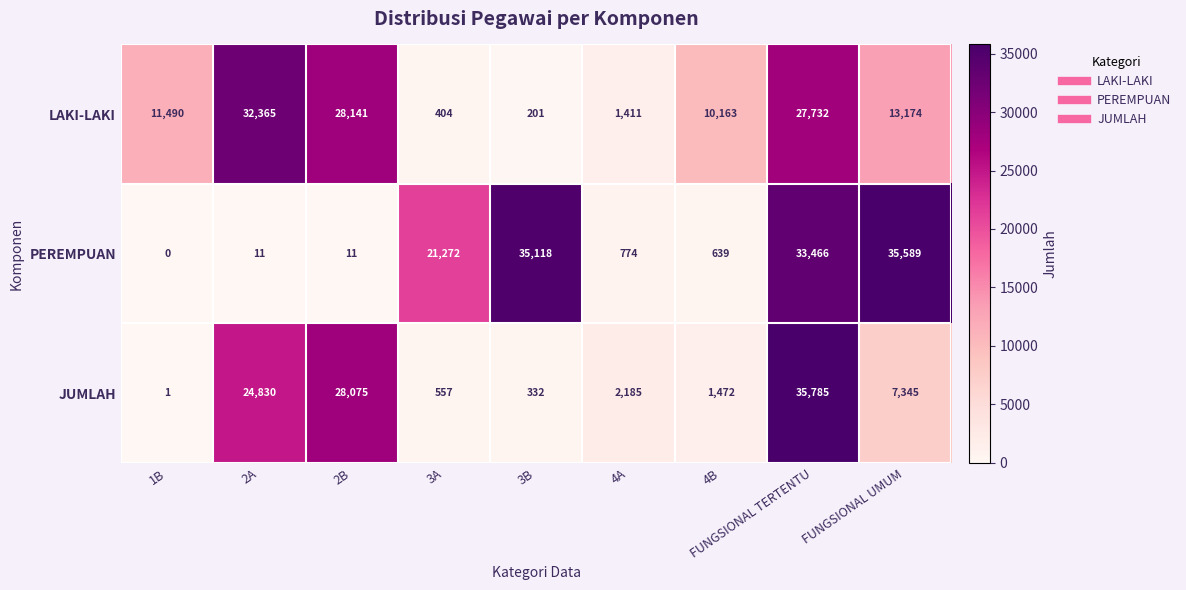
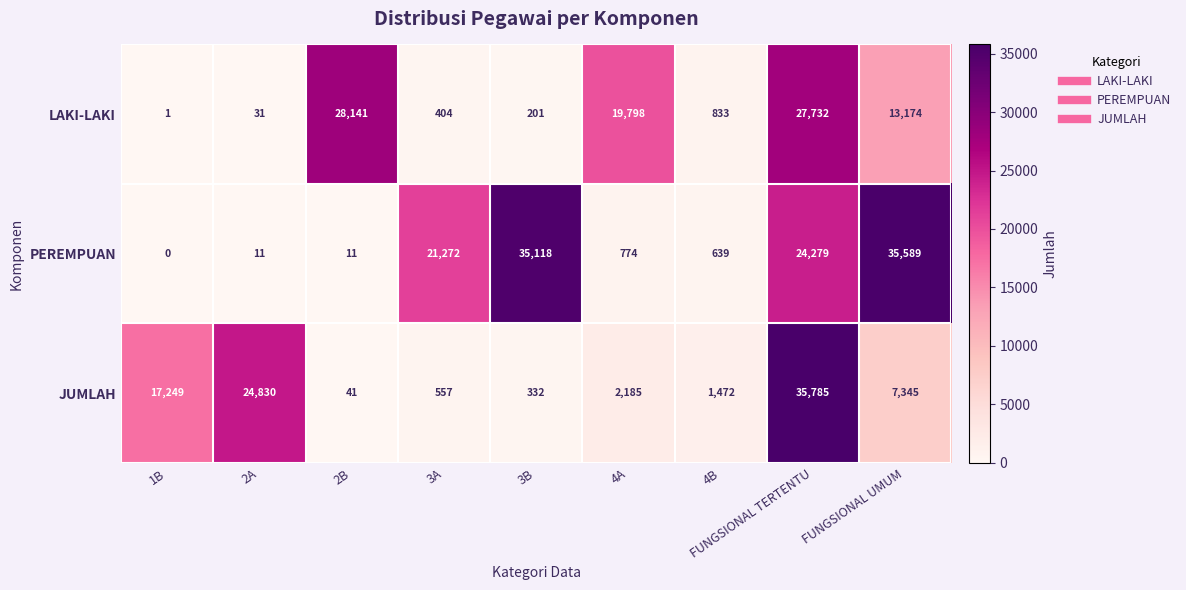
  {
    "LAKI-LAKI": {
-     "1B": "11,490",
-     "2A": "32,365",
+     "1B": "1",
+     "2A": "31",
      "2B": "28,141",
      "3A": "404",
      "3B": "201",
-     "4A": "1,411",
-     "4B": "10,163",
+     "4A": "19,798",
+     "4B": "833",
      "FUNGSIONAL TERTENTU": "27,732",
      "FUNGSIONAL UMUM": "13,174"
    },
    "PEREMPUAN": {
      "1B": "0",
      "2A": "11",
      "2B": "11",
      "3A": "21,272",
      "3B": "35,118",
      "4A": "774",
      "4B": "639",
-     "FUNGSIONAL TERTENTU": "33,466",
+     "FUNGSIONAL TERTENTU": "24,279",
      "FUNGSIONAL UMUM": "35,589"
    },
    "JUMLAH": {
-     "1B": "1",
+     "1B": "17,249",
      "2A": "24,830",
-     "2B": "28,075",
+     "2B": "41",
      "3A": "557",
      "3B": "332",
      "4A": "2,185",
      "4B": "1,472",
      "FUNGSIONAL TERTENTU": "35,785",
      "FUNGSIONAL UMUM": "7,345"
    }
  }
